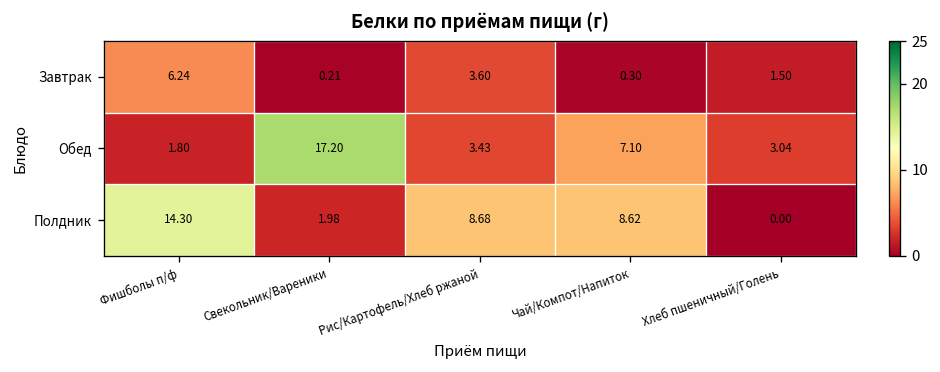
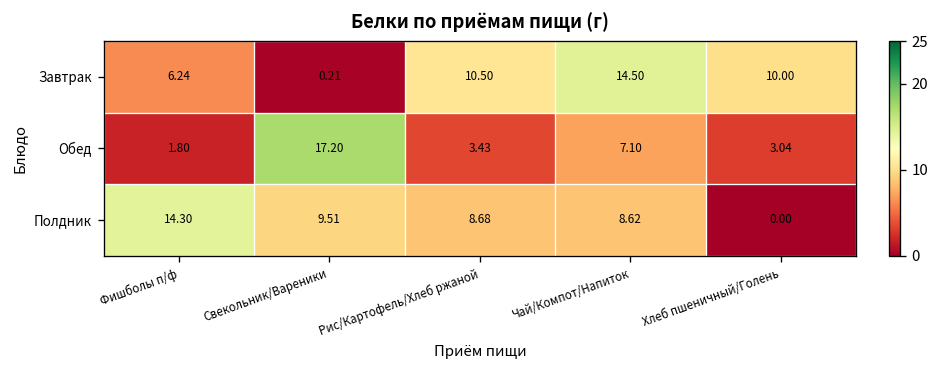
  {
    "Завтрак": {
      "Фишболы п/ф": 6.24,
      "Свекольник/Вареники": 0.21,
-     "Рис/Картофель/Хлеб ржаной": 3.60,
-     "Чай/Компот/Напиток": 0.30,
-     "Хлеб пшеничный/Голень": 1.50
+     "Рис/Картофель/Хлеб ржаной": 10.50,
+     "Чай/Компот/Напиток": 14.50,
+     "Хлеб пшеничный/Голень": 10.00
    },
    "Обед": {
      "Фишболы п/ф": 1.80,
      "Свекольник/Вареники": 17.20,
      "Рис/Картофель/Хлеб ржаной": 3.43,
      "Чай/Компот/Напиток": 7.10,
      "Хлеб пшеничный/Голень": 3.04
    },
    "Полдник": {
      "Фишболы п/ф": 14.30,
-     "Свекольник/Вареники": 1.98,
+     "Свекольник/Вареники": 9.51,
      "Рис/Картофель/Хлеб ржаной": 8.68,
      "Чай/Компот/Напиток": 8.62,
      "Хлеб пшеничный/Голень": 0.00
    }
  }
